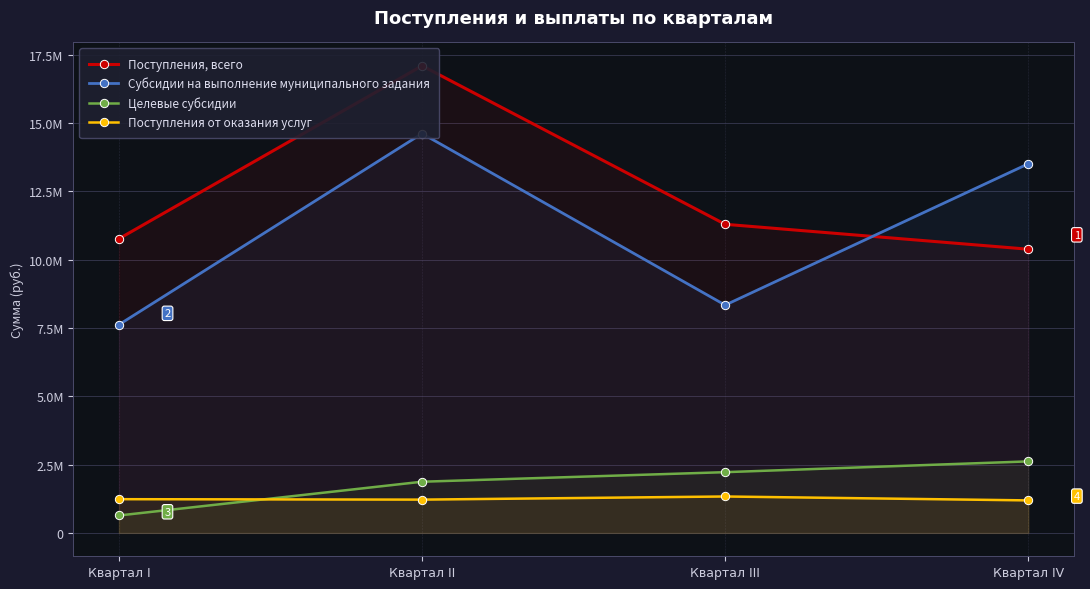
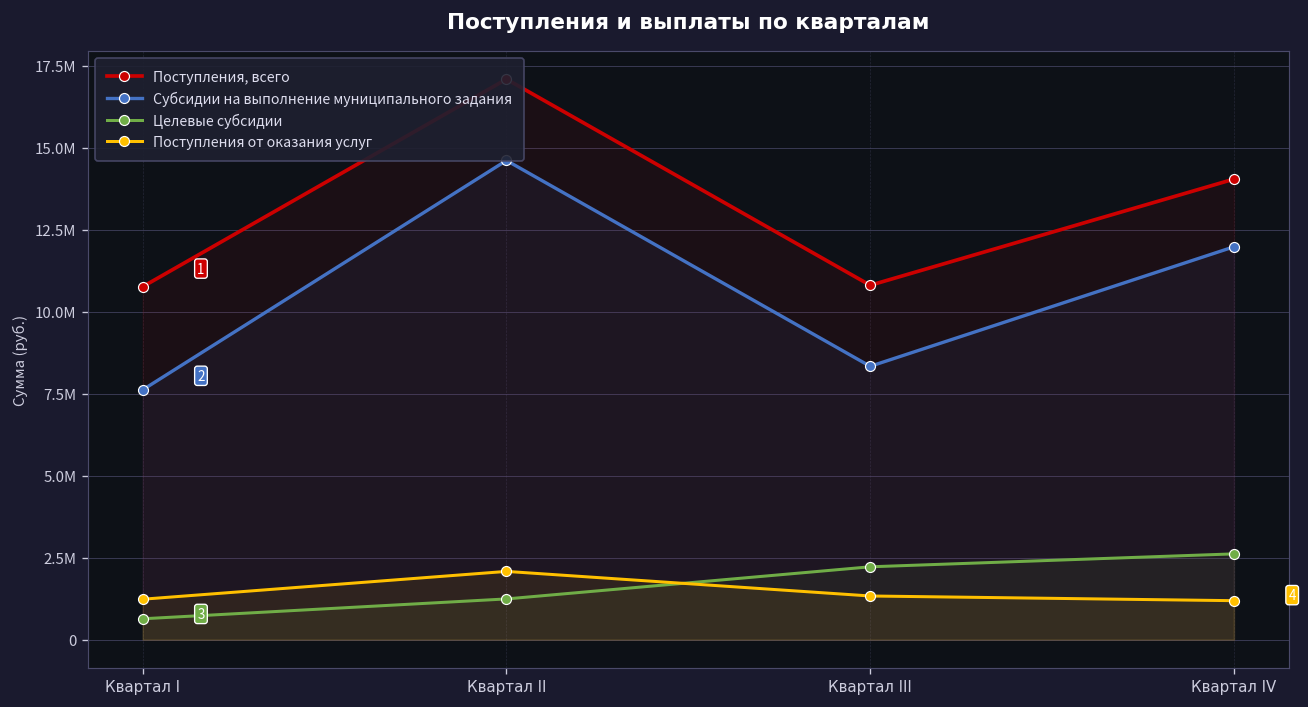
  {
    "Поступления, всего": {
      "Квартал I": "10.8М",
-     "Квартал III": "11.3М",
-     "Квартал IV": "10.4М"
+     "Квартал III": "10.8М",
+     "Квартал IV": "14.0М"
    },
    "Субсидии на выполнение муниципального задания": {
      "Квартал I": "7.6М",
      "Квартал III": "8.3М",
-     "Квартал IV": "13.5М"
+     "Квартал IV": "12.0М"
    },
    "Целевые субсидии": {
      "Квартал I": "0.6М",
-     "Квартал II": "1.9М",
+     "Квартал II": "1.2М",
      "Квартал III": "2.2М",
      "Квартал IV": "2.6М"
    },
    "Поступления от оказания услуг": {
      "Квартал I": "1.2М",
-     "Квартал II": "1.2М",
+     "Квартал II": "2.1М",
      "Квартал III": "1.3М",
      "Квартал IV": "1.2М"
    }
  }
